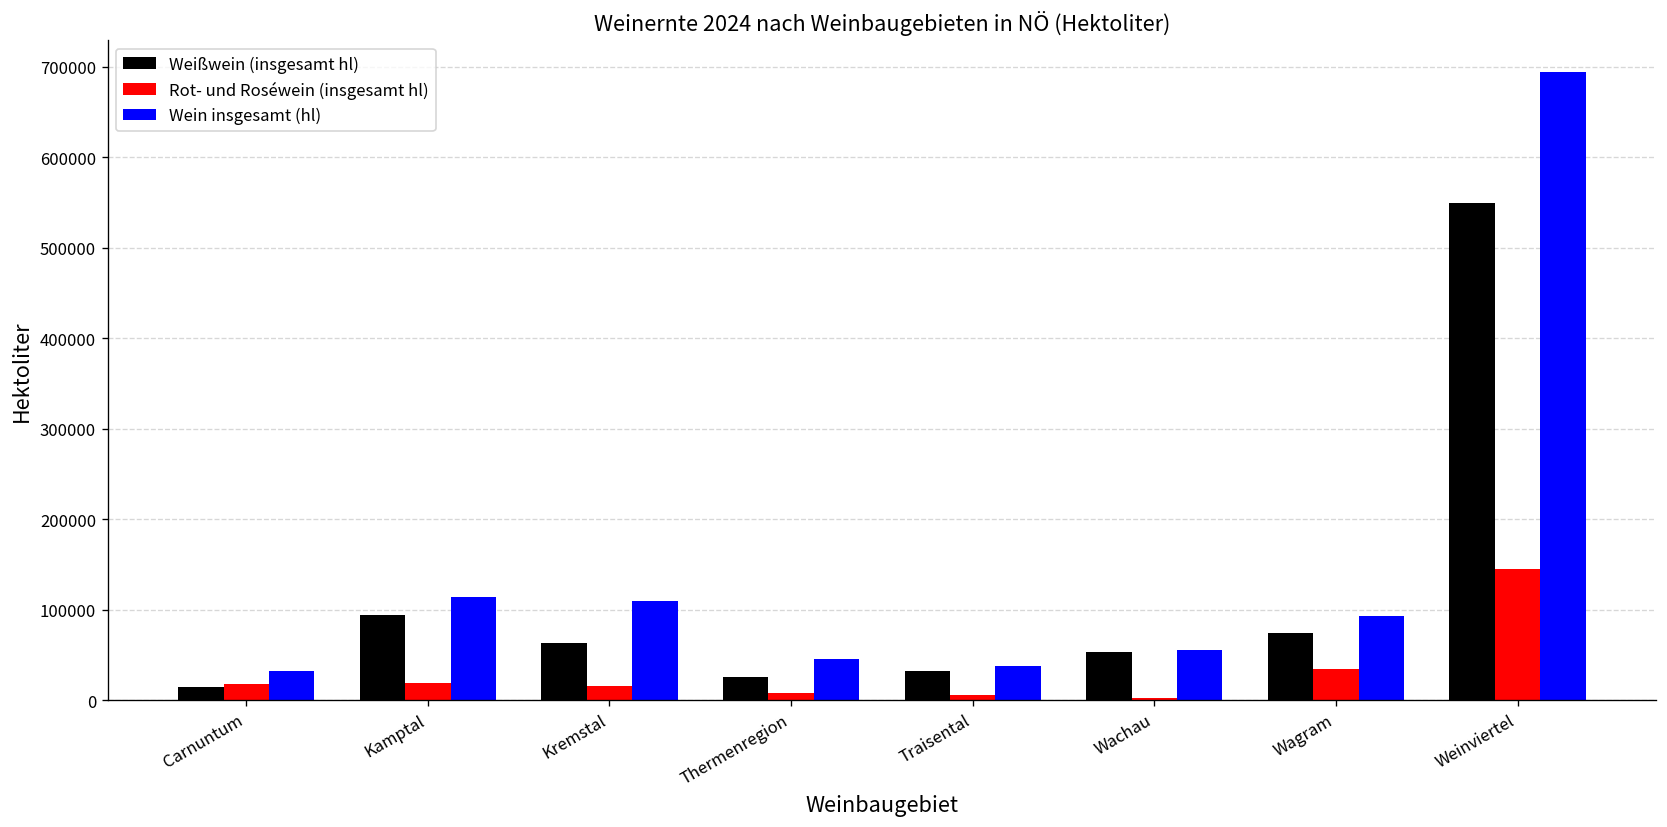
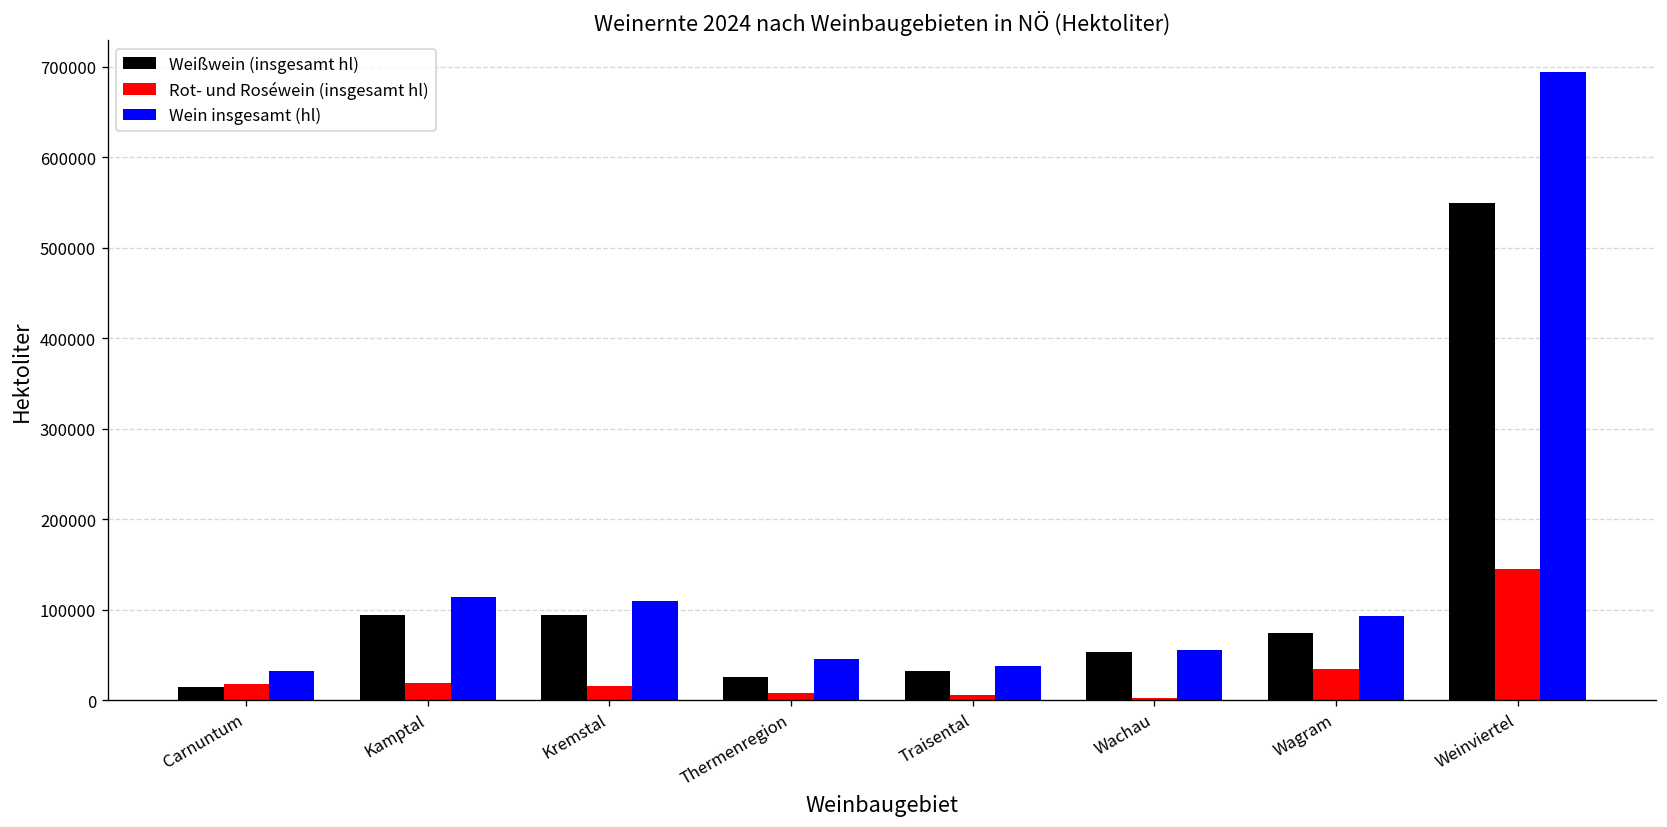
  {
    "Weißwein (insgesamt hl)": {
      "Carnuntum": 10000,
      "Kamptal": 90000,
-     "Kremstal": 60000,
+     "Kremstal": 90000,
      "Thermenregion": 30000,
      "Traisental": 30000,
      "Wachau": 50000,
      "Wagram": 70000,
      "Weinviertel": 550000
    },
    "Rot- und Roséwein (insgesamt hl)": {
      "Carnuntum": 20000,
      "Kamptal": 20000,
      "Kremstal": 20000,
      "Thermenregion": 10000,
      "Traisental": 10000,
      "Wagram": 30000,
      "Weinviertel": 150000
    },
    "Wein insgesamt (hl)": {
      "Carnuntum": 30000,
      "Kamptal": 110000,
      "Kremstal": 110000,
      "Thermenregion": 50000,
      "Traisental": 40000,
      "Wachau": 60000,
      "Wagram": 90000,
      "Weinviertel": 690000
    }
  }
